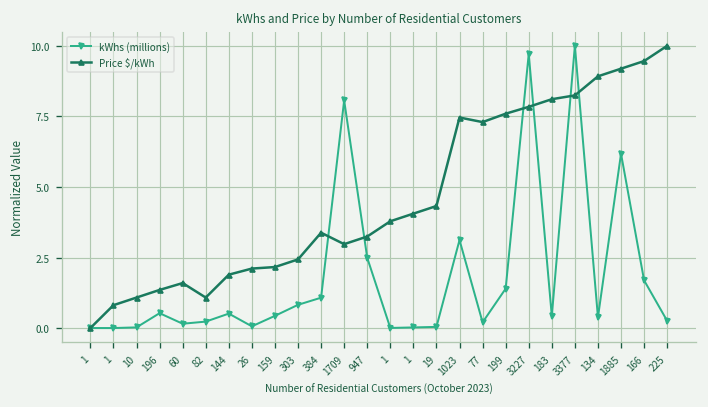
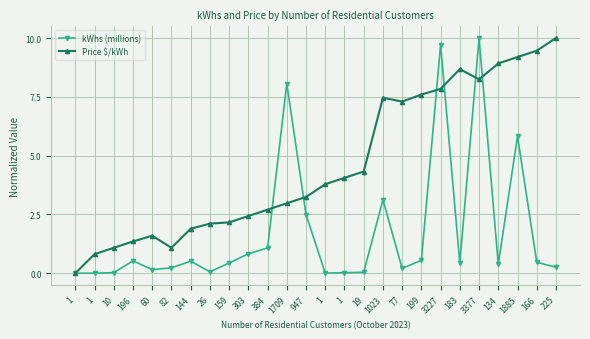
  {
    "kWhs (millions)": {
      "10": 0.0,
      "196": 0.5,
      "60": 0.2,
      "82": 0.2,
      "144": 0.5,
      "26": 0.1,
      "159": 0.4,
      "303": 0.8,
      "384": 1.1,
      "1709": 8.1,
      "947": 2.5,
      "19": 0.0,
      "1023": 3.1,
      "77": 0.2,
-     "199": 1.4,
+     "199": 0.5,
      "3227": 9.7,
      "183": 0.4,
      "3377": 10.0,
      "134": 0.4,
-     "1885": 6.2,
-     "166": 1.7,
+     "1885": 5.8,
+     "166": 0.5,
      "225": 0.3
    },
    "Price $/kWh": {
      "10": 1.1,
      "196": 1.4,
      "60": 1.6,
      "82": 1.1,
      "144": 1.9,
      "26": 2.1,
      "159": 2.2,
      "303": 2.4,
-     "384": 3.4,
+     "384": 2.7,
      "1709": 3.0,
      "947": 3.2,
      "19": 4.3,
      "1023": 7.5,
      "77": 7.3,
      "199": 7.6,
      "3227": 7.8,
-     "183": 8.1,
+     "183": 8.7,
      "3377": 8.2,
      "134": 8.9,
      "1885": 9.2,
      "166": 9.5,
      "225": 10.0
    }
  }
